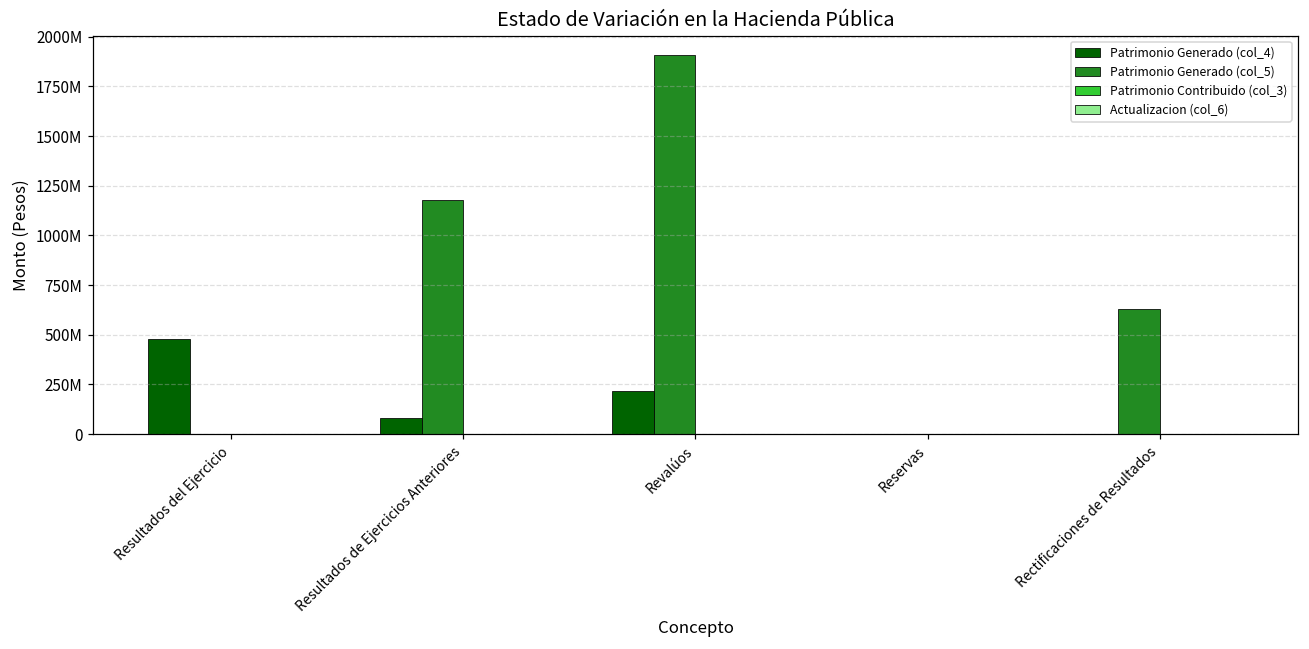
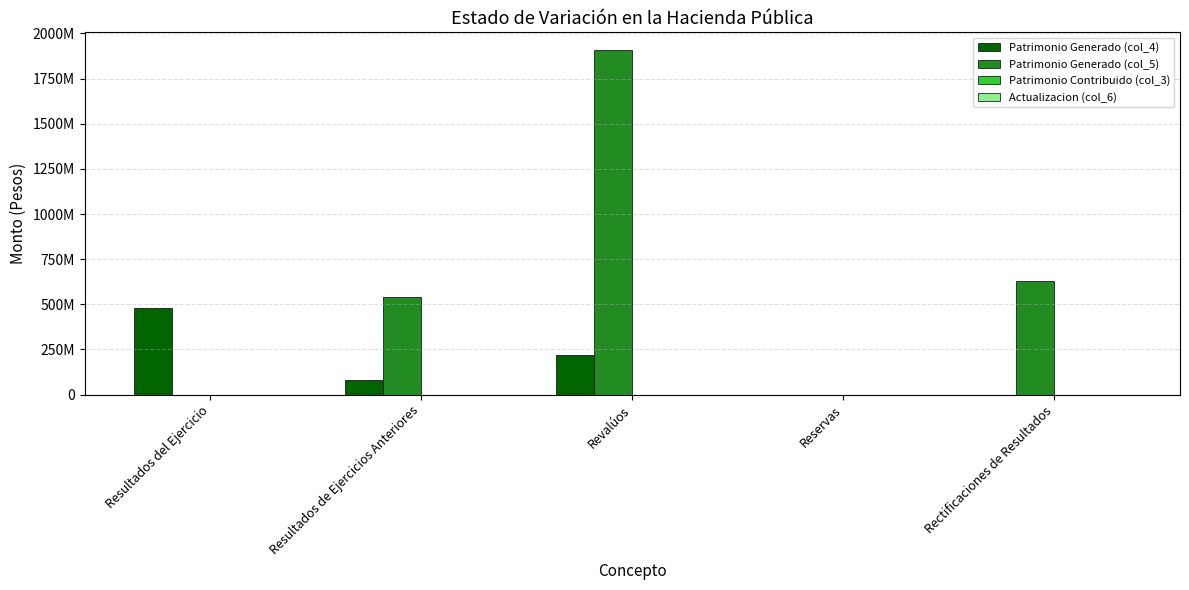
  {
    "Patrimonio Generado (col_4)": {
      "Resultados del Ejercicio": 480000000,
      "Resultados de Ejercicios Anteriores": 80000000,
      "Revalúos": 220000000,
      "Reservas": 0,
      "Rectificaciones de Resultados": 0
    },
    "Patrimonio Generado (col_5)": {
      "Resultados del Ejercicio": 0,
-     "Resultados de Ejercicios Anteriores": 1180000000,
+     "Resultados de Ejercicios Anteriores": 540000000,
      "Revalúos": 1910000000,
      "Reservas": 0,
      "Rectificaciones de Resultados": 630000000
    },
    "Patrimonio Contribuido (col_3)": {
      "Resultados del Ejercicio": 0,
      "Resultados de Ejercicios Anteriores": 0,
      "Revalúos": 0,
      "Reservas": 0,
      "Rectificaciones de Resultados": 0
    },
    "Actualizacion (col_6)": {
      "Resultados del Ejercicio": 0,
      "Resultados de Ejercicios Anteriores": 0,
      "Revalúos": 0,
      "Reservas": 0,
      "Rectificaciones de Resultados": 0
    }
  }
